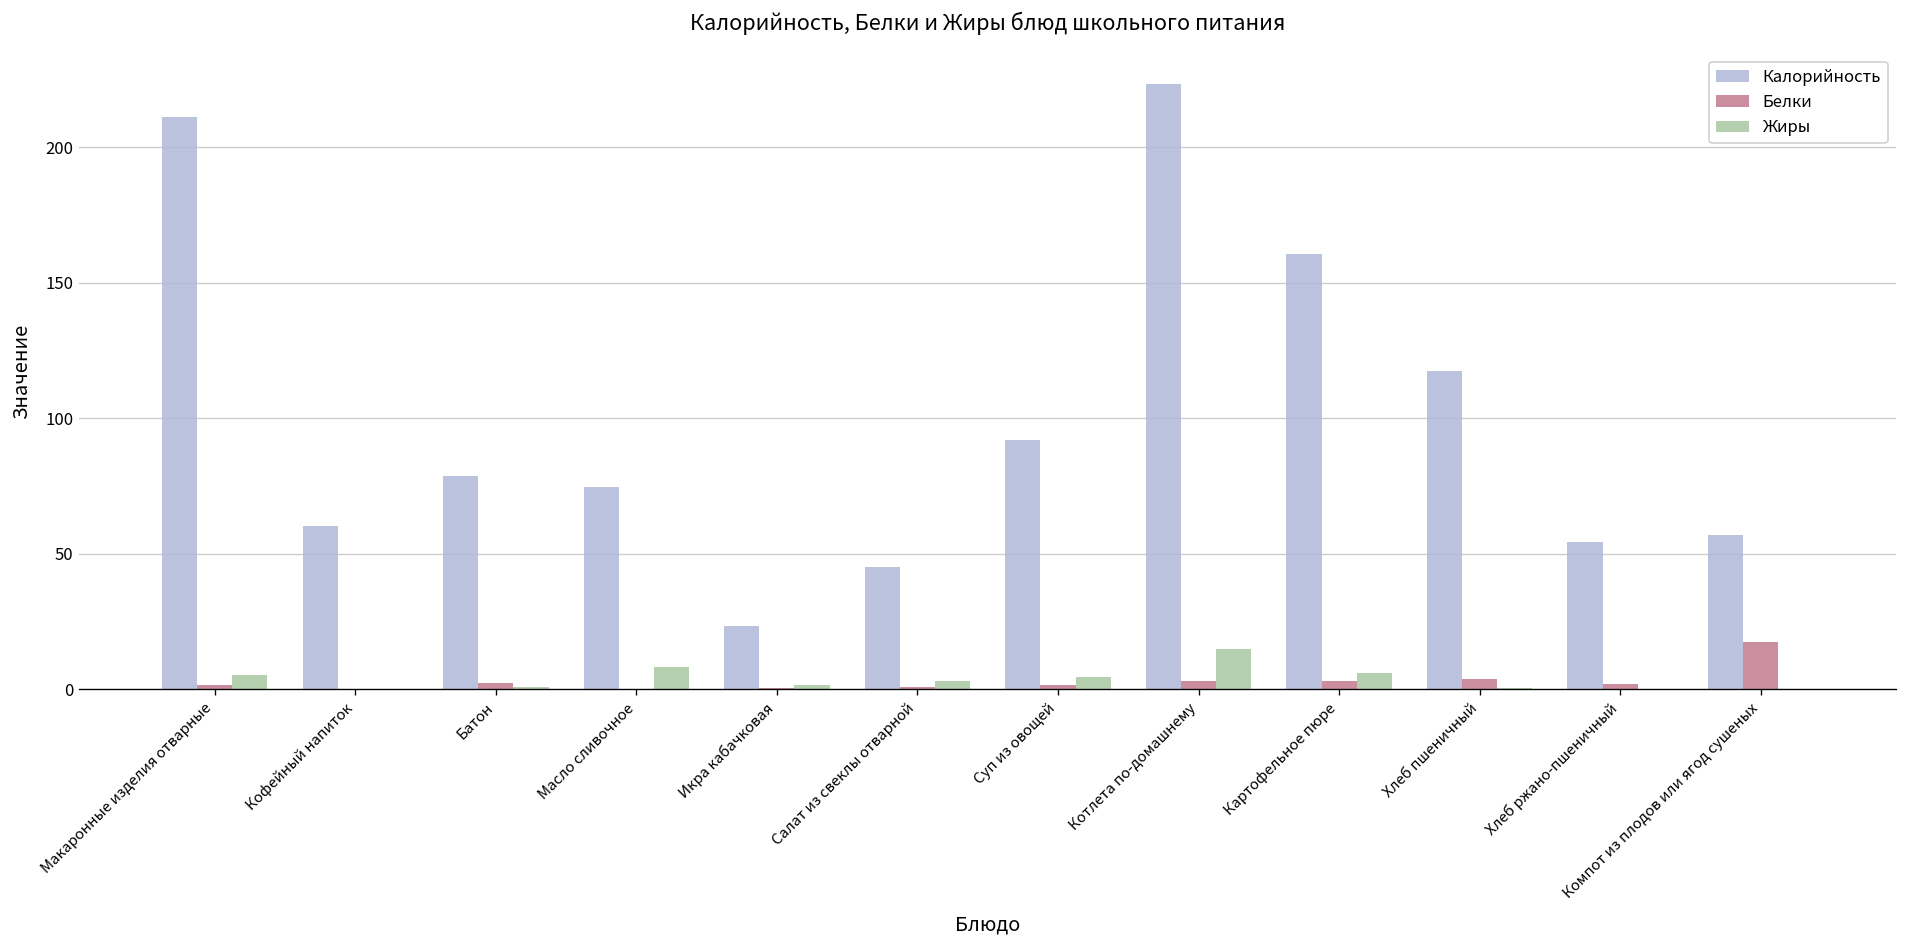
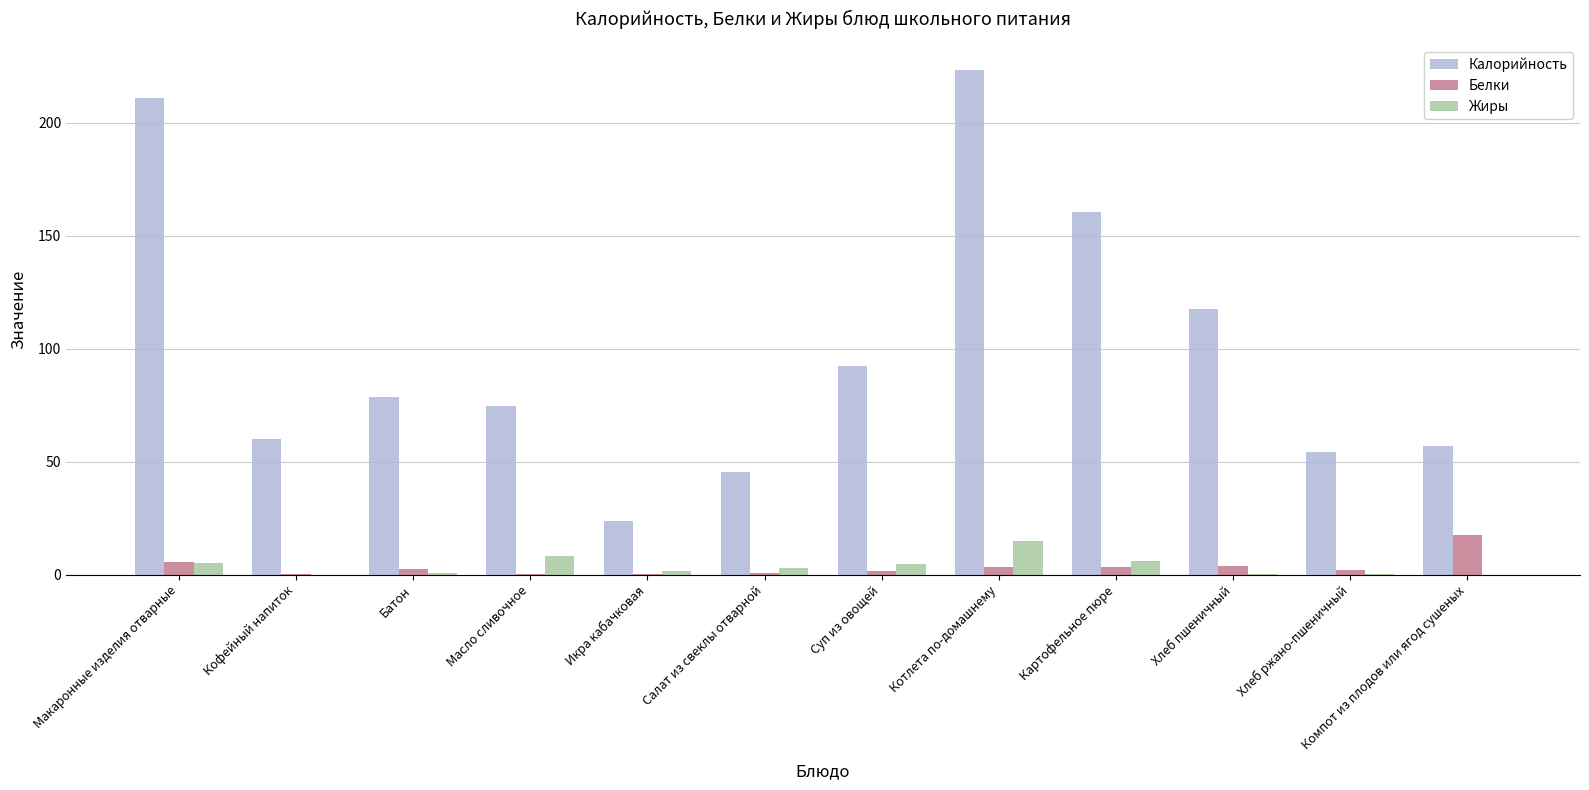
  {
    "Белки": {
-     "Макаронные изделия отварные": 2,
+     "Макаронные изделия отварные": 6,
      "Батон": 2,
      "Суп из овощей": 2,
      "Котлета по-домашнему": 3,
      "Картофельное пюре": 3,
      "Хлеб пшеничный": 4,
      "Хлеб ржано-пшеничный": 2,
      "Компот из плодов или ягод сушеных": 17
    }
  }
